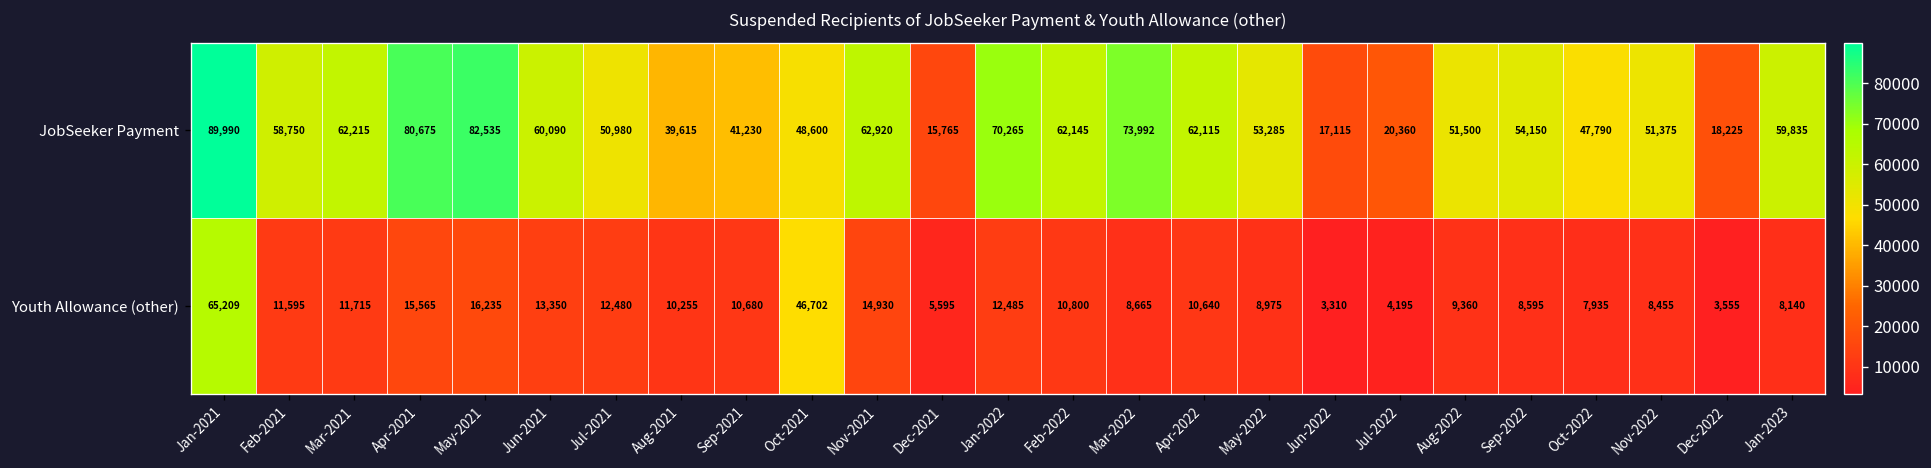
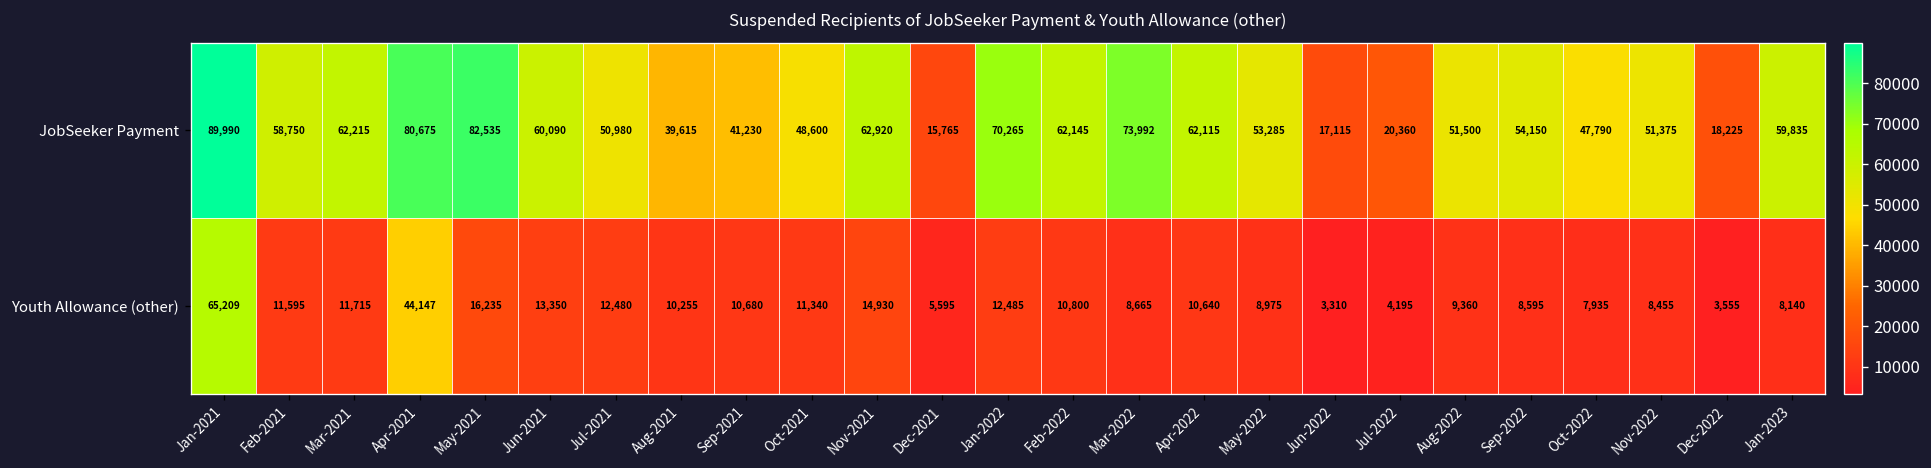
  {
    "JobSeeker Payment": {
      "Jan-2021": "89,990",
      "Feb-2021": "58,750",
      "Mar-2021": "62,215",
      "Apr-2021": "80,675",
      "May-2021": "82,535",
      "Jun-2021": "60,090",
      "Jul-2021": "50,980",
      "Aug-2021": "39,615",
      "Sep-2021": "41,230",
      "Oct-2021": "48,600",
      "Nov-2021": "62,920",
      "Dec-2021": "15,765",
      "Jan-2022": "70,265",
      "Feb-2022": "62,145",
      "Mar-2022": "73,992",
      "Apr-2022": "62,115",
      "May-2022": "53,285",
      "Jun-2022": "17,115",
      "Jul-2022": "20,360",
      "Aug-2022": "51,500",
      "Sep-2022": "54,150",
      "Oct-2022": "47,790",
      "Nov-2022": "51,375",
      "Dec-2022": "18,225",
      "Jan-2023": "59,835"
    },
    "Youth Allowance (other)": {
      "Jan-2021": "65,209",
      "Feb-2021": "11,595",
      "Mar-2021": "11,715",
-     "Apr-2021": "15,565",
+     "Apr-2021": "44,147",
      "May-2021": "16,235",
      "Jun-2021": "13,350",
      "Jul-2021": "12,480",
      "Aug-2021": "10,255",
      "Sep-2021": "10,680",
-     "Oct-2021": "46,702",
+     "Oct-2021": "11,340",
      "Nov-2021": "14,930",
      "Dec-2021": "5,595",
      "Jan-2022": "12,485",
      "Feb-2022": "10,800",
      "Mar-2022": "8,665",
      "Apr-2022": "10,640",
      "May-2022": "8,975",
      "Jun-2022": "3,310",
      "Jul-2022": "4,195",
      "Aug-2022": "9,360",
      "Sep-2022": "8,595",
      "Oct-2022": "7,935",
      "Nov-2022": "8,455",
      "Dec-2022": "3,555",
      "Jan-2023": "8,140"
    }
  }
